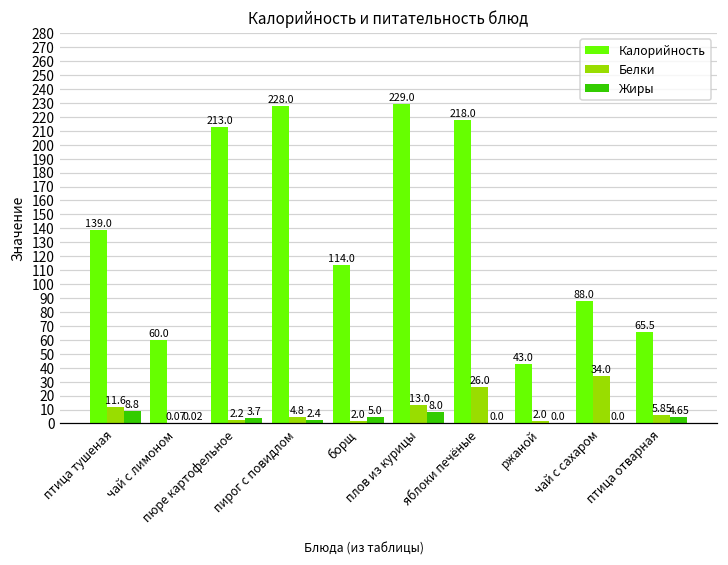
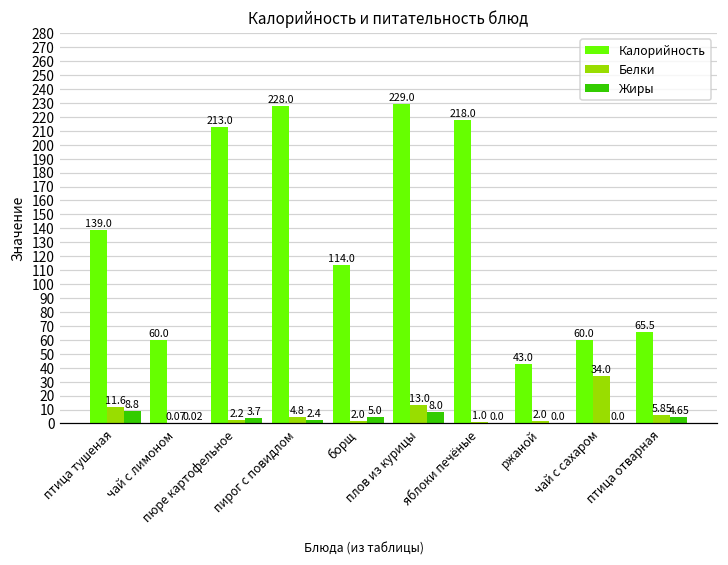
  {
    "Калорийность": {
      "птица тушеная": 139.0,
      "чай с лимоном": 60.0,
      "пюре картофельное": 213.0,
      "пирог с повидлом": 228.0,
      "борщ": 114.0,
      "плов из курицы": 229.0,
      "яблоки печёные": 218.0,
      "ржаной": 43.0,
-     "чай с сахаром": 88.0,
+     "чай с сахаром": 60.0,
      "птица отварная": 65.5
    },
    "Белки": {
      "птица тушеная": 11.6,
      "пюре картофельное": 2.2,
      "пирог с повидлом": 4.8,
      "борщ": 2.0,
      "плов из курицы": 13.0,
-     "яблоки печёные": 26.0,
+     "яблоки печёные": 1.0,
      "ржаной": 2.0,
      "чай с сахаром": 34.0
    },
    "Жиры": {
      "птица тушеная": 8.8,
      "пюре картофельное": 3.7,
      "пирог с повидлом": 2.4,
      "борщ": 5.0,
      "плов из курицы": 8.0,
      "яблоки печёные": 0.0,
      "ржаной": 0.0,
      "чай с сахаром": 0.0
    }
  }
